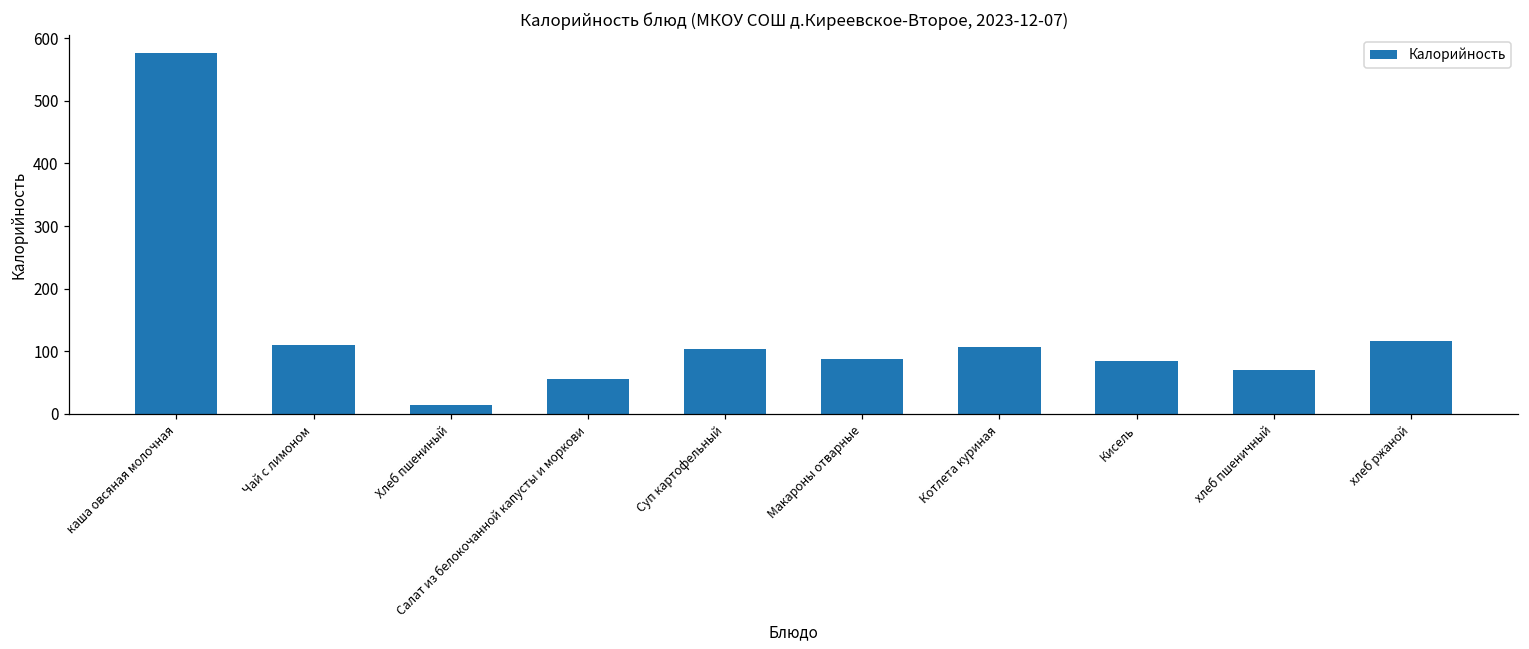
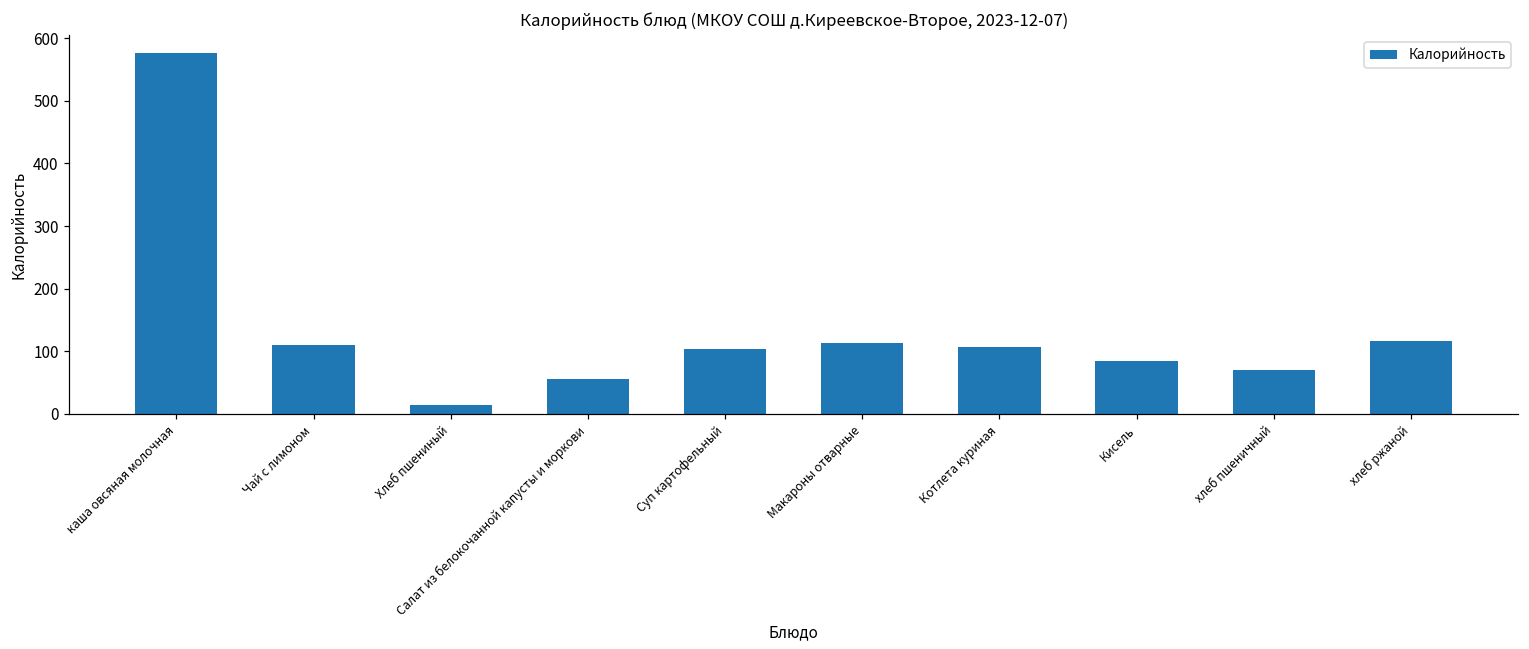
  {
    "каша овсяная молочная": 580,
    "Чай с лимоном": 110,
    "Хлеб пшениный": 10,
    "Салат из белокочанной капусты и моркови": 60,
    "Суп картофельный": 100,
-   "Макароны отварные": 90,
+   "Макароны отварные": 110,
    "Котлета куриная": 110,
    "Кисель": 80,
    "хлеб пшеничный": 70,
    "хлеб ржаной": 120
  }
